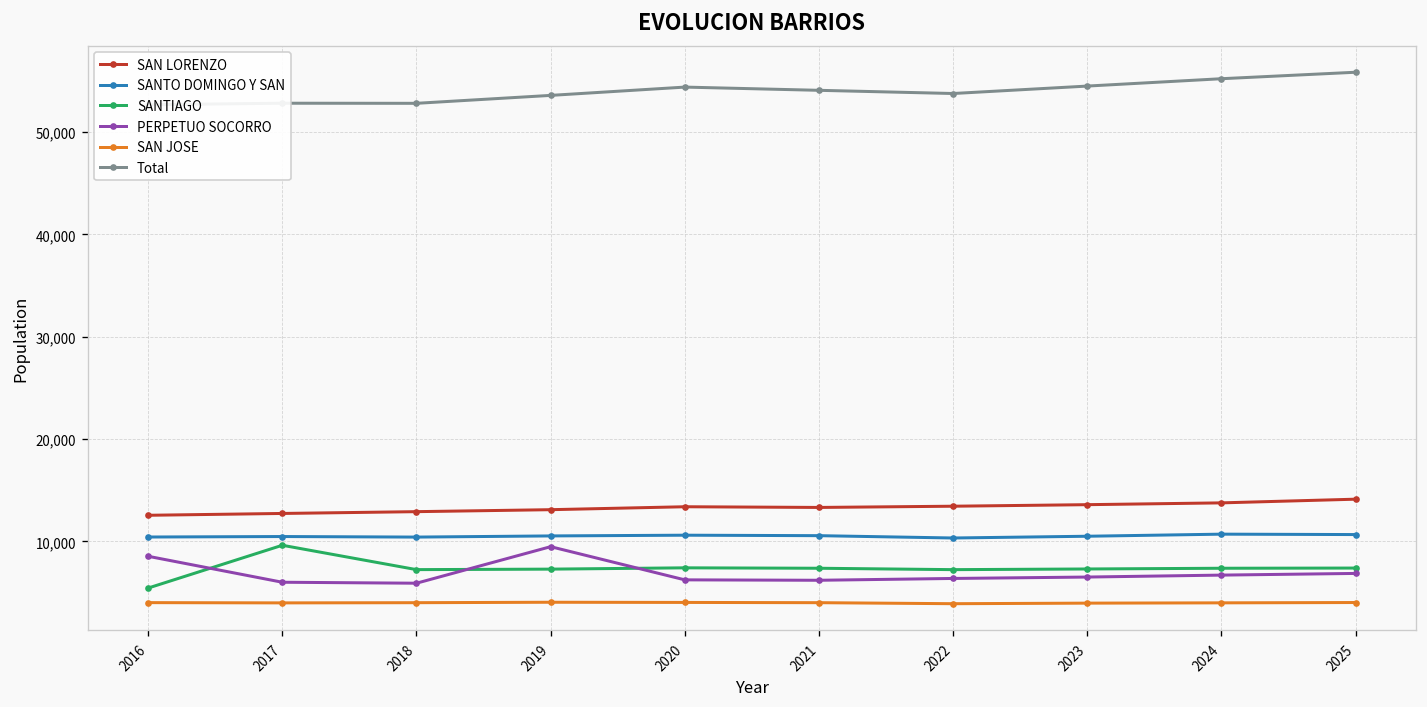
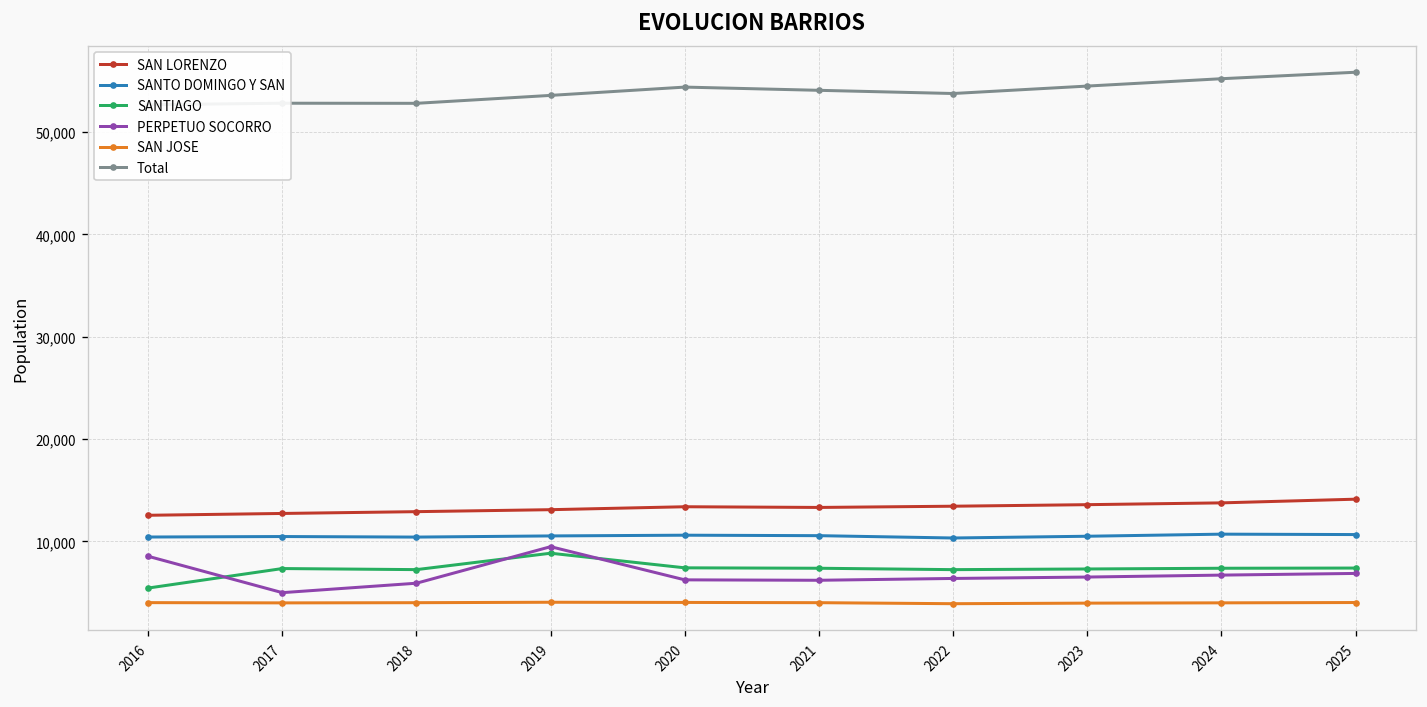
  {
    "SAN LORENZO": {
      "2016": "13,000",
      "2017": "13,000",
      "2018": "13,000",
      "2019": "13,000",
      "2020": "13,000",
      "2021": "13,000",
      "2022": "13,000",
      "2023": "14,000",
      "2024": "14,000",
      "2025": "14,000"
    },
    "SANTO DOMINGO Y SAN": {
      "2016": "10,000",
      "2017": "10,000",
      "2018": "10,000",
      "2019": "11,000",
      "2020": "11,000",
      "2021": "11,000",
      "2022": "10,000",
      "2023": "10,000",
      "2024": "11,000",
      "2025": "11,000"
    },
    "SANTIAGO": {
      "2016": "5,000",
-     "2017": "10,000",
+     "2017": "7,000",
      "2018": "7,000",
-     "2019": "7,000",
+     "2019": "9,000",
      "2020": "7,000",
      "2021": "7,000",
      "2022": "7,000",
      "2023": "7,000",
      "2024": "7,000",
      "2025": "7,000"
    },
    "PERPETUO SOCORRO": {
      "2016": "9,000",
-     "2017": "6,000",
+     "2017": "5,000",
      "2018": "6,000",
      "2019": "9,000",
      "2020": "6,000",
      "2021": "6,000",
      "2022": "6,000",
      "2023": "7,000",
      "2024": "7,000",
      "2025": "7,000"
    },
    "SAN JOSE": {
      "2016": "4,000",
      "2017": "4,000",
      "2018": "4,000",
      "2019": "4,000",
      "2020": "4,000",
      "2021": "4,000",
      "2022": "4,000",
      "2023": "4,000",
      "2024": "4,000",
      "2025": "4,000"
    },
    "Total": {
      "2018": "53,000",
      "2019": "54,000",
      "2020": "54,000",
      "2021": "54,000",
      "2022": "54,000",
      "2023": "54,000",
      "2024": "55,000",
      "2025": "56,000"
    }
  }
